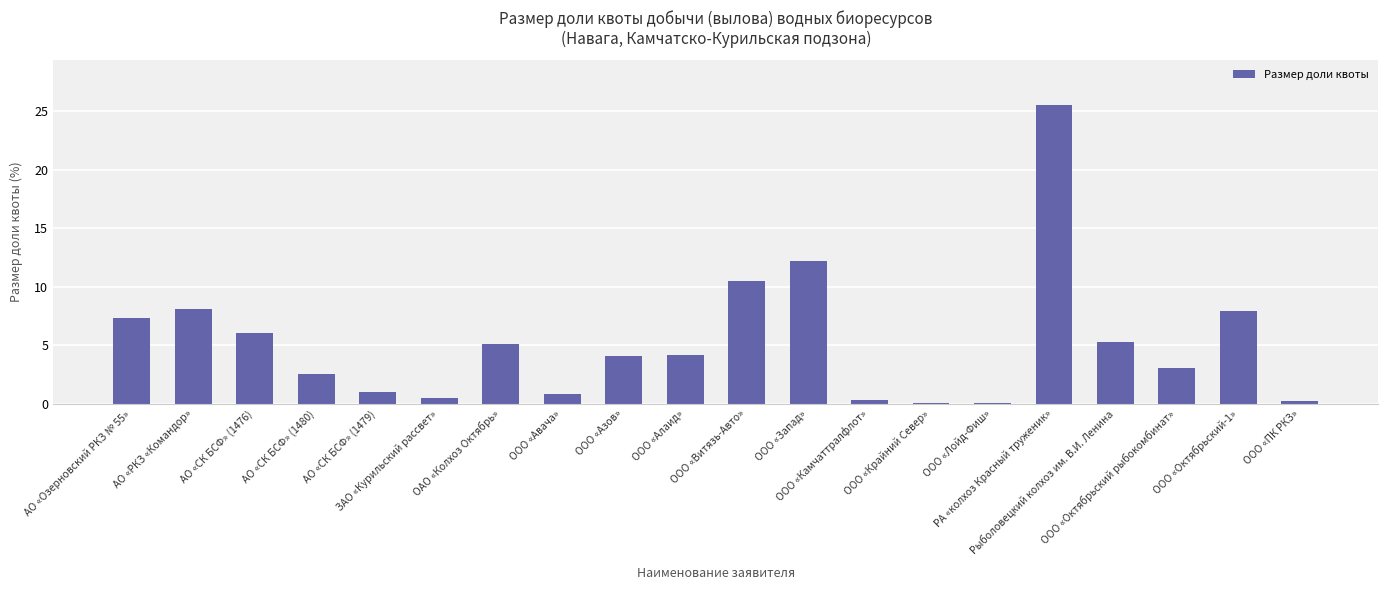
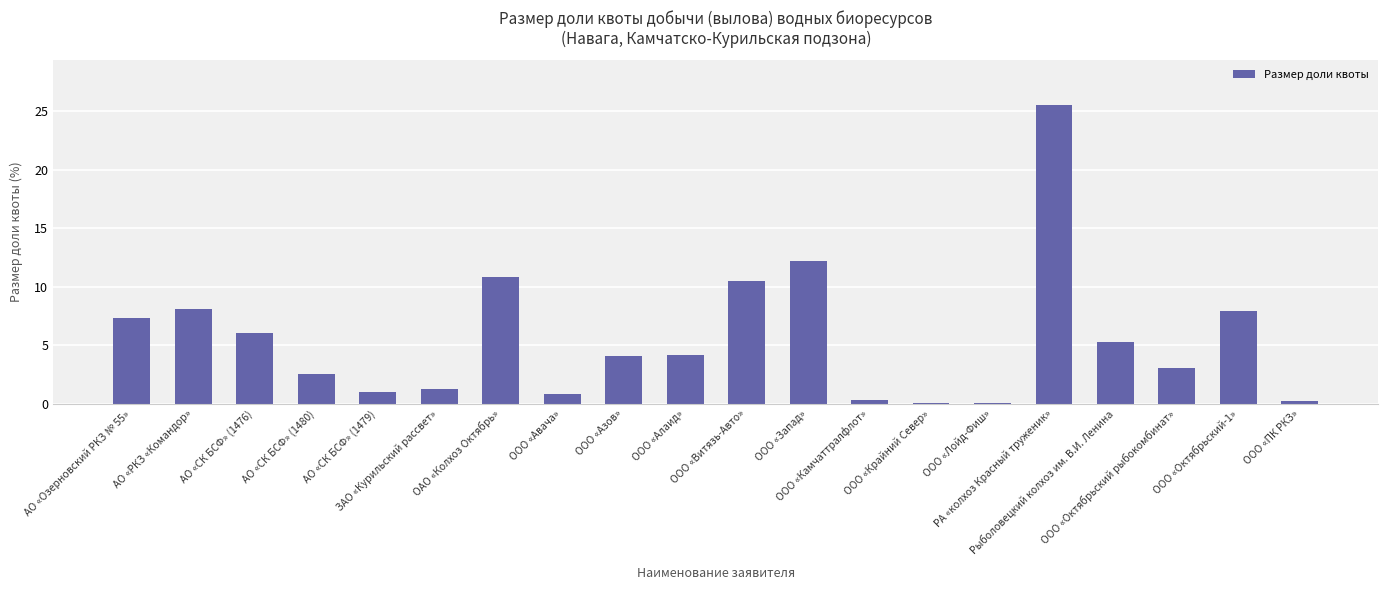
  {
    "АО «Озерновский РКЗ № 55»": 7.3,
    "АО «РКЗ «Командор»": 8.1,
    "АО «СК БСФ» (1476)": 6.1,
    "АО «СК БСФ» (1480)": 2.6,
    "АО «СК БСФ» (1479)": 1.0,
-   "ЗАО «Курильский рассвет»": 0.5,
-   "ОАО «Колхоз Октябрь»": 5.1,
+   "ЗАО «Курильский рассвет»": 1.2,
+   "ОАО «Колхоз Октябрь»": 10.8,
    "ООО «Авача»": 0.8,
    "ООО «Азов»": 4.0,
    "ООО «Алаид»": 4.1,
    "ООО «Витязь-Авто»": 10.4,
    "ООО «Запад»": 12.2,
    "ООО «Камчаттралфлот»": 0.3,
    "РА «колхоз Красный труженик»": 25.5,
    "Рыболовецкий колхоз им. В.И. Ленина": 5.3,
    "ООО «Октябрьский рыбокомбинат»": 3.1,
    "ООО «Октябрьский-1»": 8.0
  }
